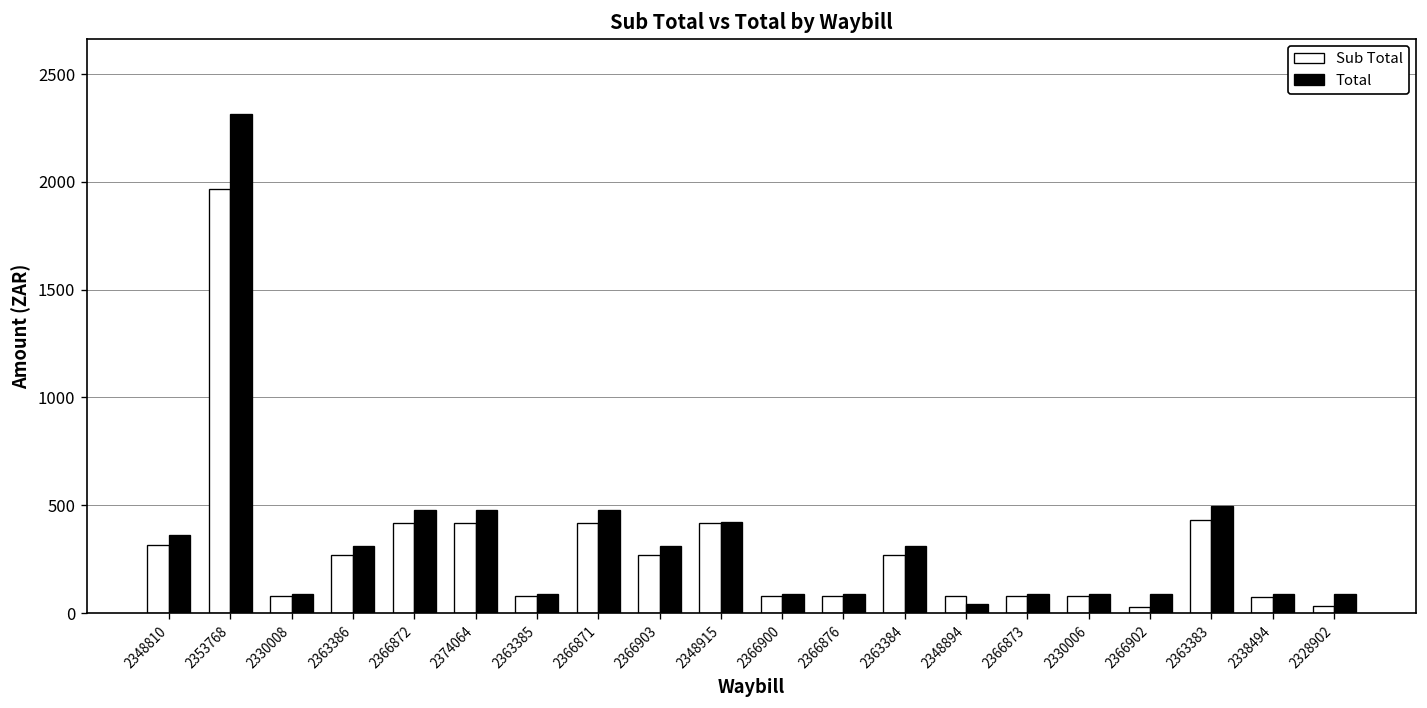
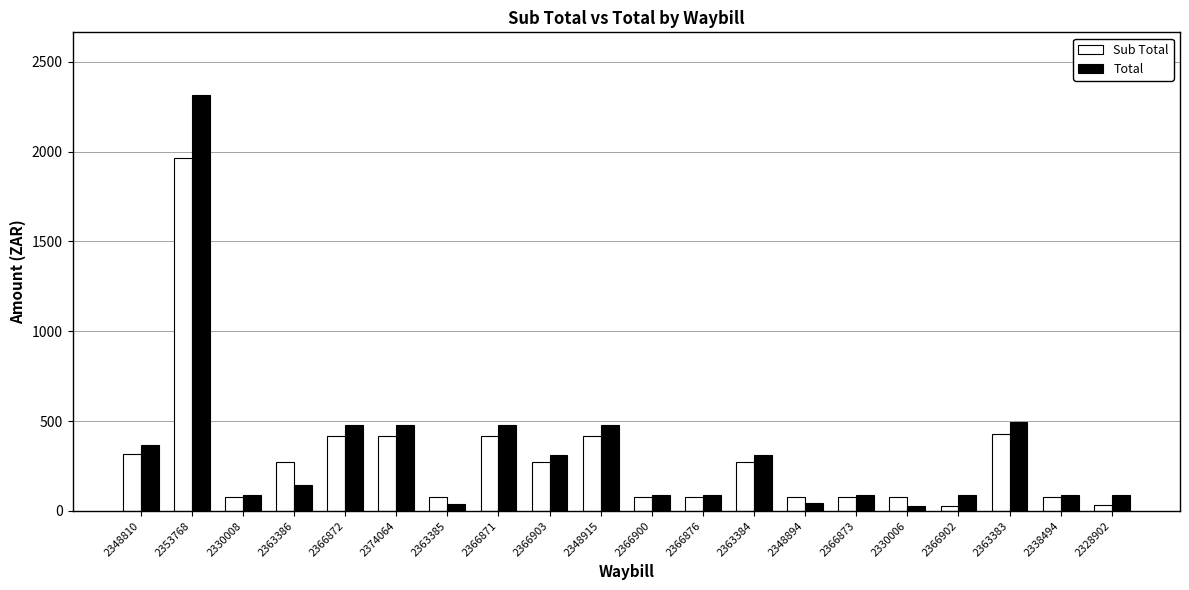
  {
    "Sub Total": {
      "2348810": 320,
      "2353768": 1970,
      "2330008": 80,
      "2363386": 270,
      "2366872": 420,
      "2374064": 420,
      "2363385": 80,
      "2366871": 420,
      "2366903": 270,
      "2348915": 420,
      "2366900": 80,
      "2366876": 80,
      "2363384": 270,
      "2348894": 80,
      "2366873": 80,
      "2330006": 80,
      "2366902": 30,
      "2363383": 430,
      "2338494": 80,
      "2328902": 30
    },
    "Total": {
      "2348810": 360,
      "2353768": 2320,
      "2330008": 90,
-     "2363386": 310,
+     "2363386": 140,
      "2366872": 480,
      "2374064": 480,
-     "2363385": 90,
+     "2363385": 40,
      "2366871": 480,
      "2366903": 310,
-     "2348915": 420,
+     "2348915": 480,
      "2366900": 90,
      "2366876": 90,
      "2363384": 310,
      "2348894": 40,
      "2366873": 90,
-     "2330006": 90,
+     "2330006": 30,
      "2366902": 90,
      "2363383": 490,
      "2338494": 90,
      "2328902": 90
    }
  }
